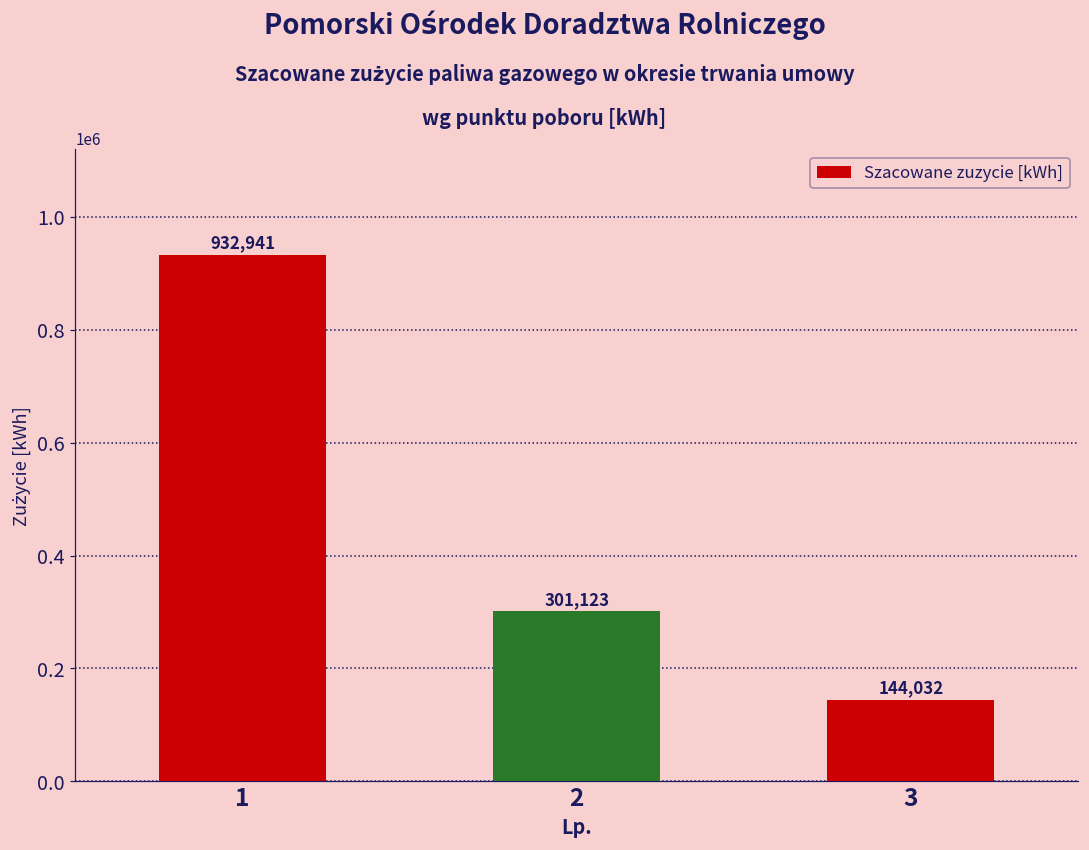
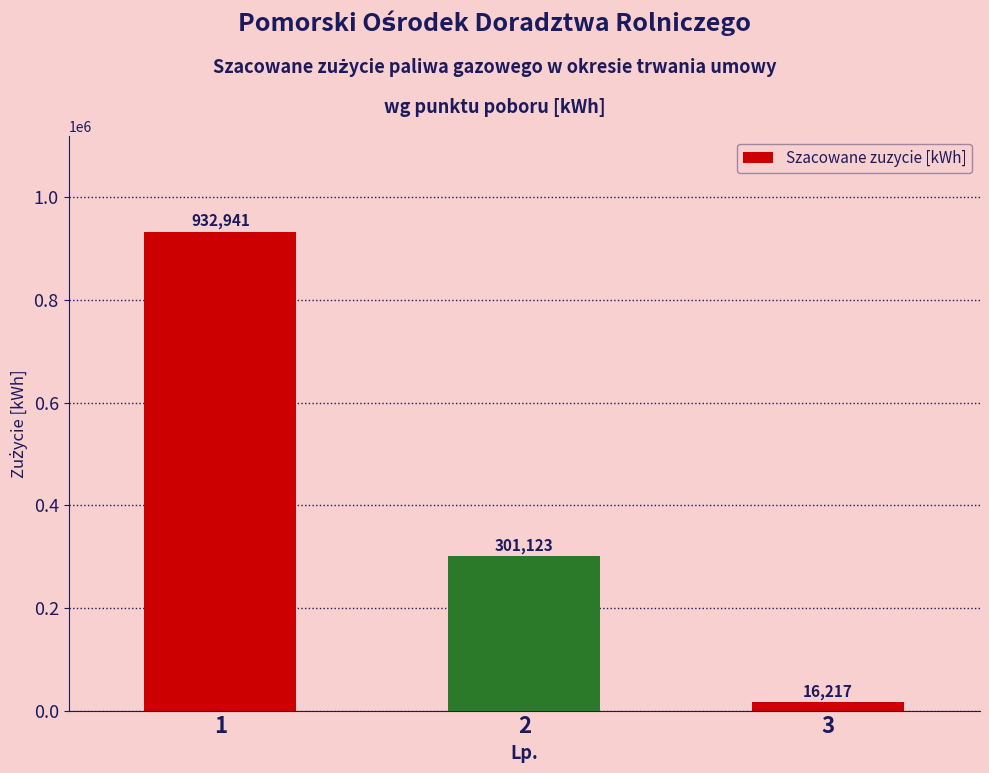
  {
    "1": "932,941",
    "2": "301,123",
-   "3": "144,032"
+   "3": "16,217"
  }
